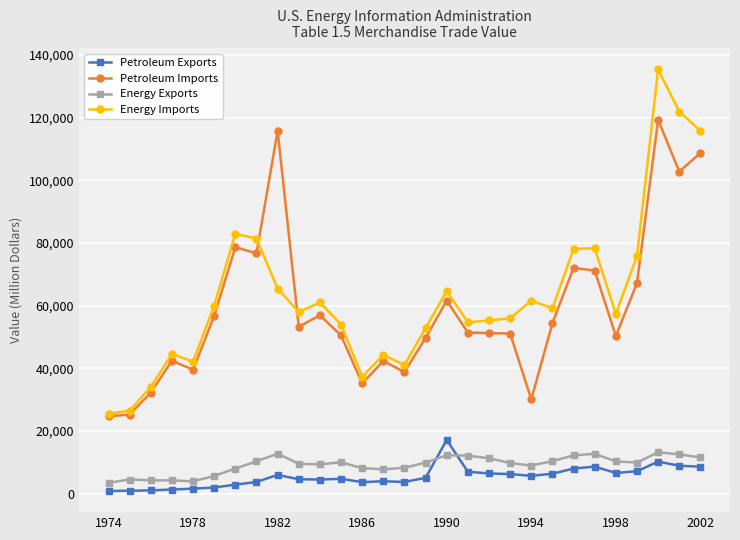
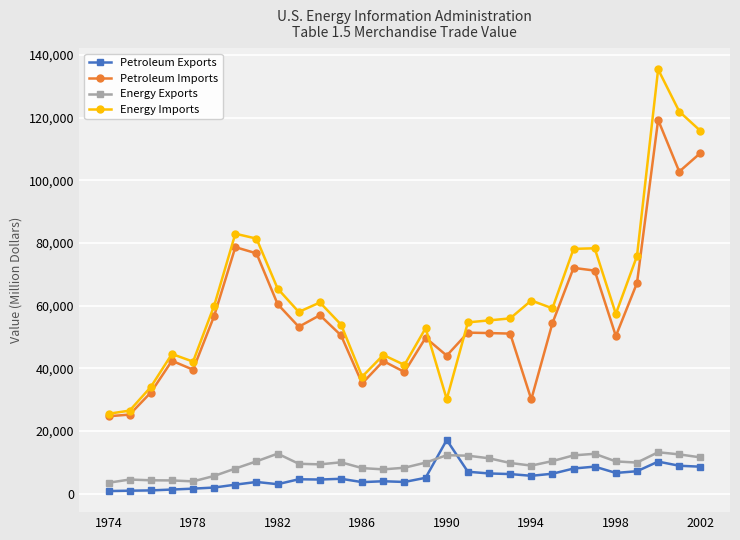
  {
    "Petroleum Exports": {
      "1974": "1,000",
      "1978": "2,000",
-     "1982": "6,000",
+     "1982": "3,000",
      "1986": "4,000",
      "1990": "17,000",
      "1994": "6,000",
      "1998": "7,000",
      "2002": "9,000"
    },
    "Petroleum Imports": {
      "1978": "40,000",
-     "1982": "116,000",
+     "1982": "60,000",
      "1986": "35,000",
-     "1990": "62,000",
+     "1990": "44,000",
      "1994": "30,000",
      "1998": "50,000",
      "2002": "109,000"
    },
    "Energy Exports": {
      "1974": "3,000",
      "1978": "4,000",
      "1982": "13,000",
      "1986": "8,000",
      "1990": "12,000",
      "1994": "9,000",
      "1998": "10,000",
      "2002": "12,000"
    },
    "Energy Imports": {
      "1978": "42,000",
      "1982": "65,000",
      "1986": "37,000",
-     "1990": "65,000",
+     "1990": "30,000",
      "1994": "62,000",
      "1998": "57,000",
      "2002": "116,000"
    }
  }
